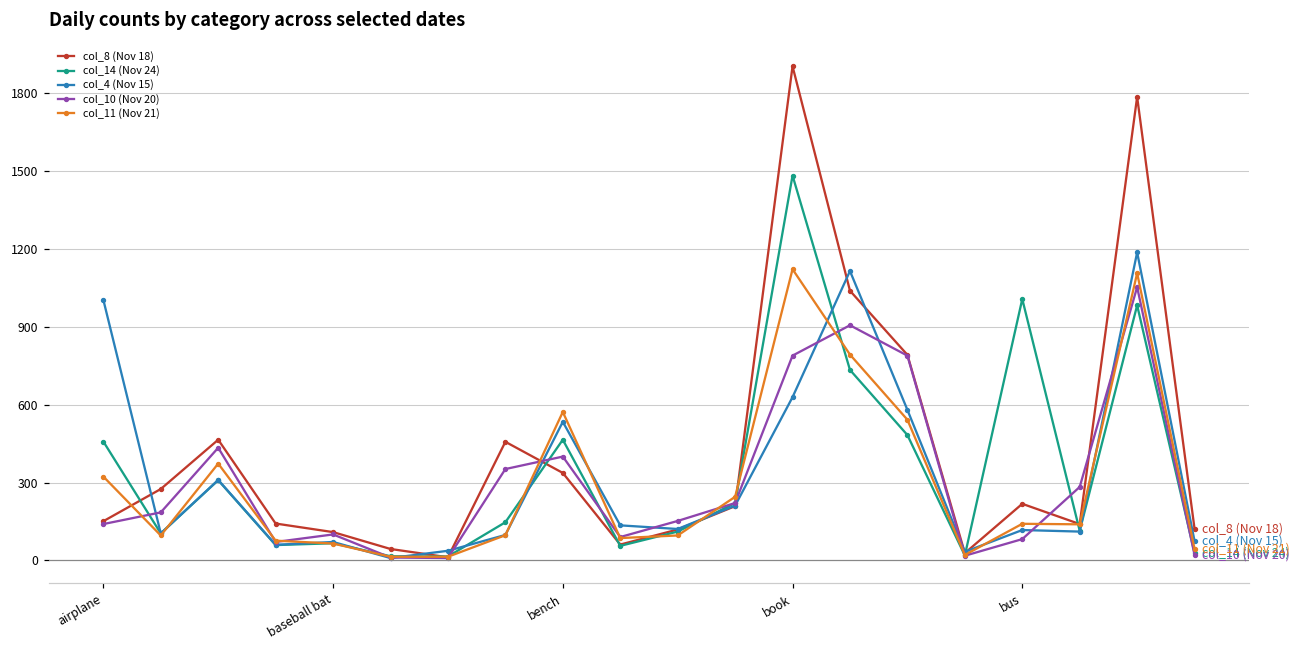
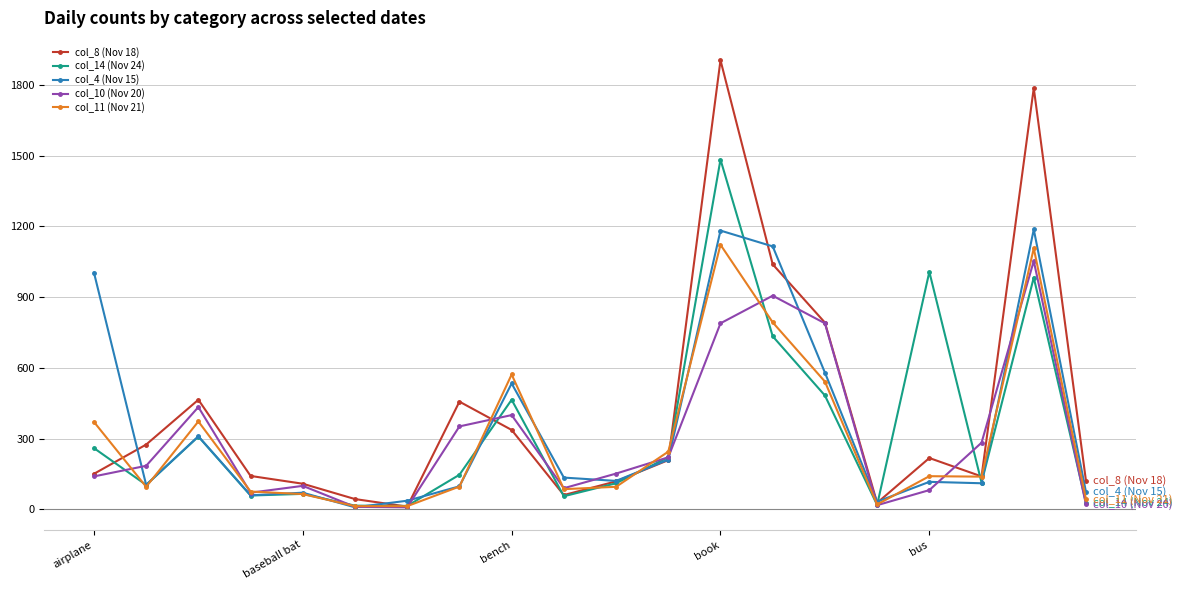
  {
    "col_8 (Nov 18)": {
      "airplane": 150,
      "bench": 340,
      "book": 1900,
      "bus": 220
    },
    "col_14 (Nov 24)": {
-     "airplane": 460,
+     "airplane": 260,
      "bench": 470,
      "book": 1480,
      "bus": 1010
    },
    "col_4 (Nov 15)": {
      "airplane": 1000,
      "bench": 530,
-     "book": 630,
+     "book": 1180,
      "bus": 120
    },
    "col_10 (Nov 20)": {
      "airplane": 140,
      "bench": 400,
      "book": 790,
      "bus": 80
    },
    "col_11 (Nov 21)": {
-     "airplane": 320,
+     "airplane": 370,
      "bench": 570,
      "book": 1120,
      "bus": 140
    }
  }
